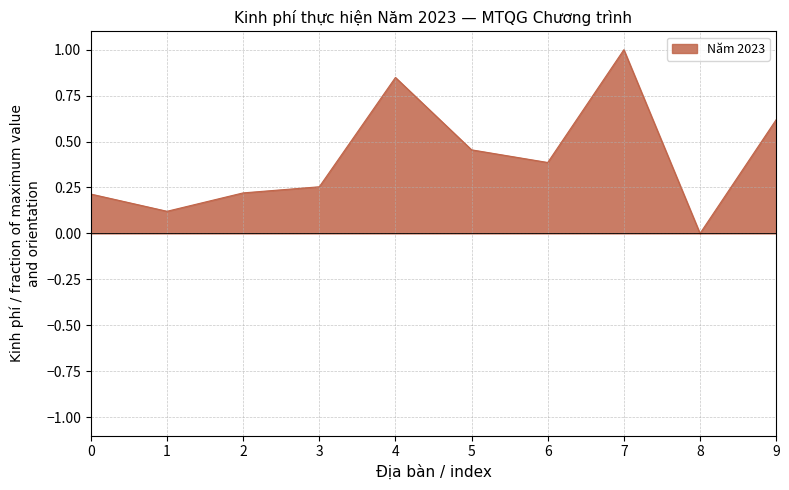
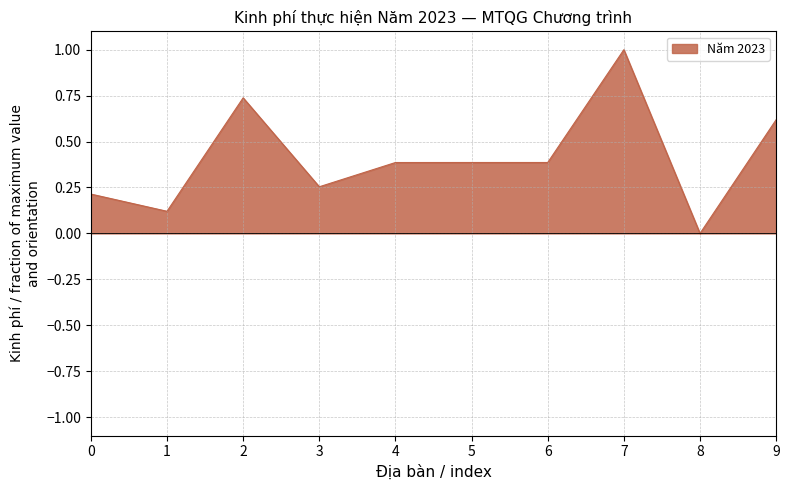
  {
    "0": 0.21,
    "1": 0.12,
-   "2": 0.22,
+   "2": 0.74,
    "3": 0.25,
-   "4": 0.85,
-   "5": 0.45,
+   "4": 0.39,
+   "5": 0.39,
    "6": 0.39,
    "7": 1.00,
    "8": 0.00,
    "9": 0.62
  }
